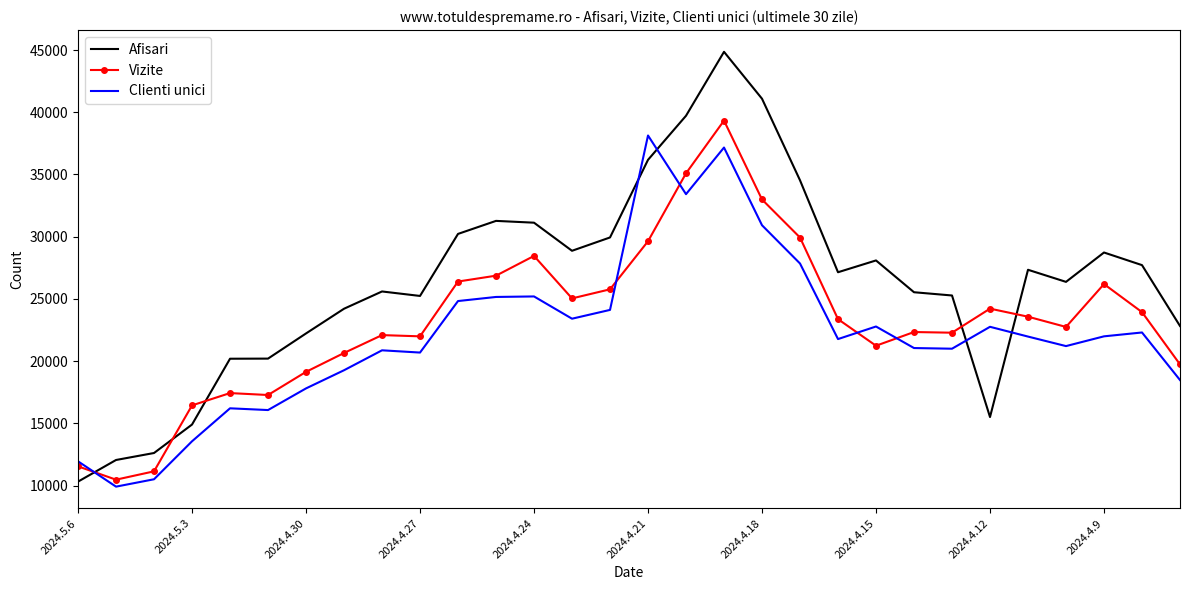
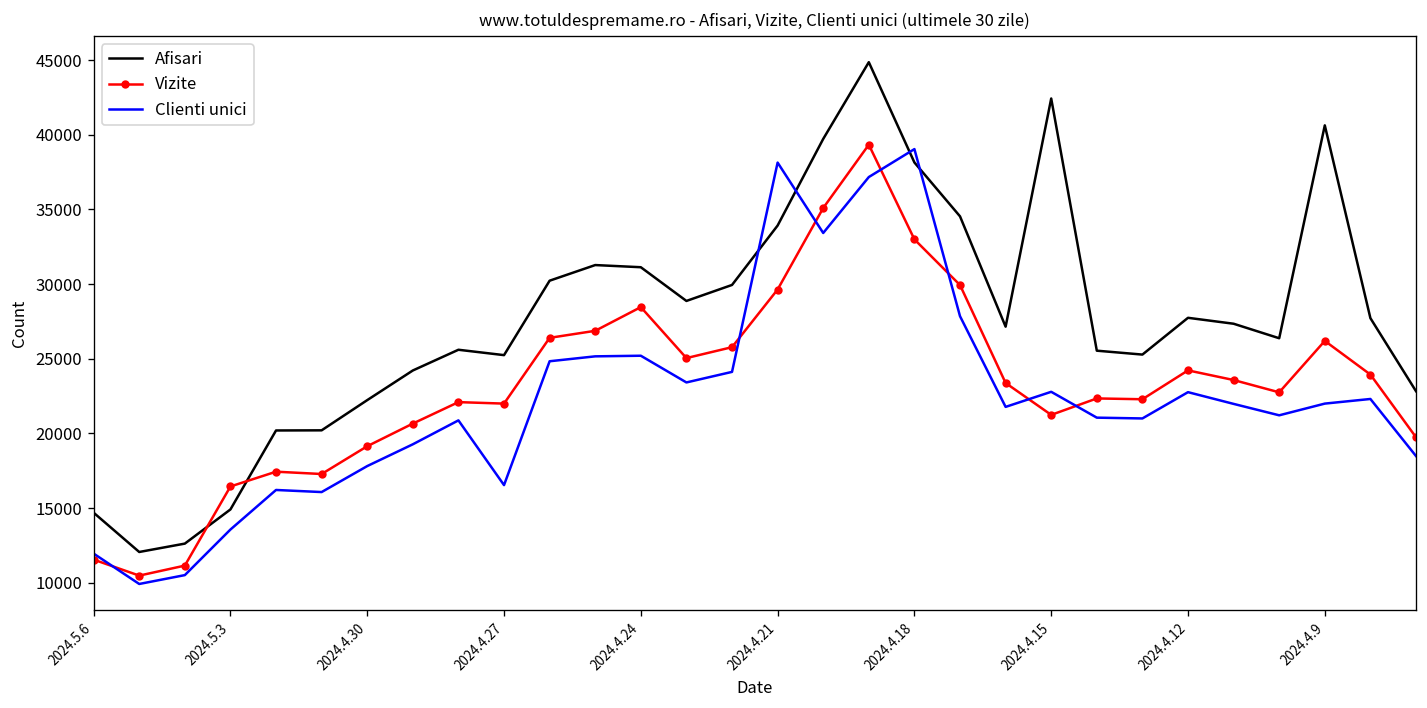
  {
    "Afisari": {
-     "2024.5.6": 10300,
+     "2024.5.6": 14700,
      "2024.5.3": 14900,
      "2024.4.30": 22200,
      "2024.4.27": 25200,
      "2024.4.24": 31100,
-     "2024.4.21": 36200,
-     "2024.4.18": 41100,
-     "2024.4.15": 28100,
-     "2024.4.12": 15500,
-     "2024.4.9": 28700
+     "2024.4.21": 33900,
+     "2024.4.18": 38100,
+     "2024.4.15": 42400,
+     "2024.4.12": 27700,
+     "2024.4.9": 40600
    },
    "Vizite": {
      "2024.5.6": 11500,
      "2024.5.3": 16400,
      "2024.4.30": 19100,
      "2024.4.27": 22000,
      "2024.4.24": 28500,
      "2024.4.21": 29600,
      "2024.4.18": 33000,
      "2024.4.15": 21200,
      "2024.4.12": 24200,
      "2024.4.9": 26200
    },
    "Clienti unici": {
      "2024.5.6": 11900,
      "2024.5.3": 13600,
      "2024.4.30": 17800,
-     "2024.4.27": 20700,
+     "2024.4.27": 16500,
      "2024.4.24": 25200,
      "2024.4.21": 38100,
-     "2024.4.18": 30900,
+     "2024.4.18": 39000,
      "2024.4.15": 22800,
      "2024.4.12": 22800,
      "2024.4.9": 22000
    }
  }
